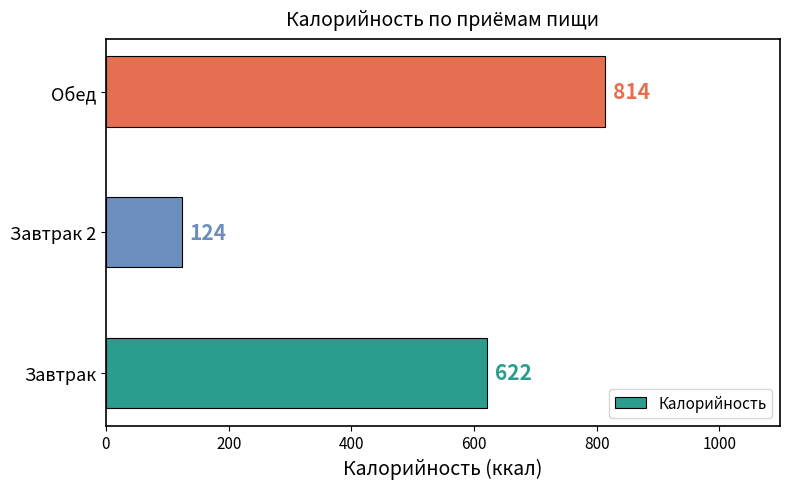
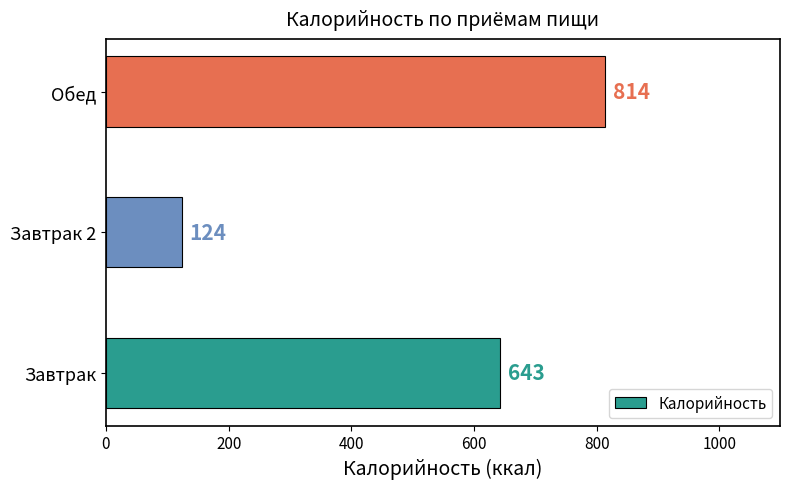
  {
    "Обед": 814,
    "Завтрак 2": 124,
-   "Завтрак": 622
+   "Завтрак": 643
  }
